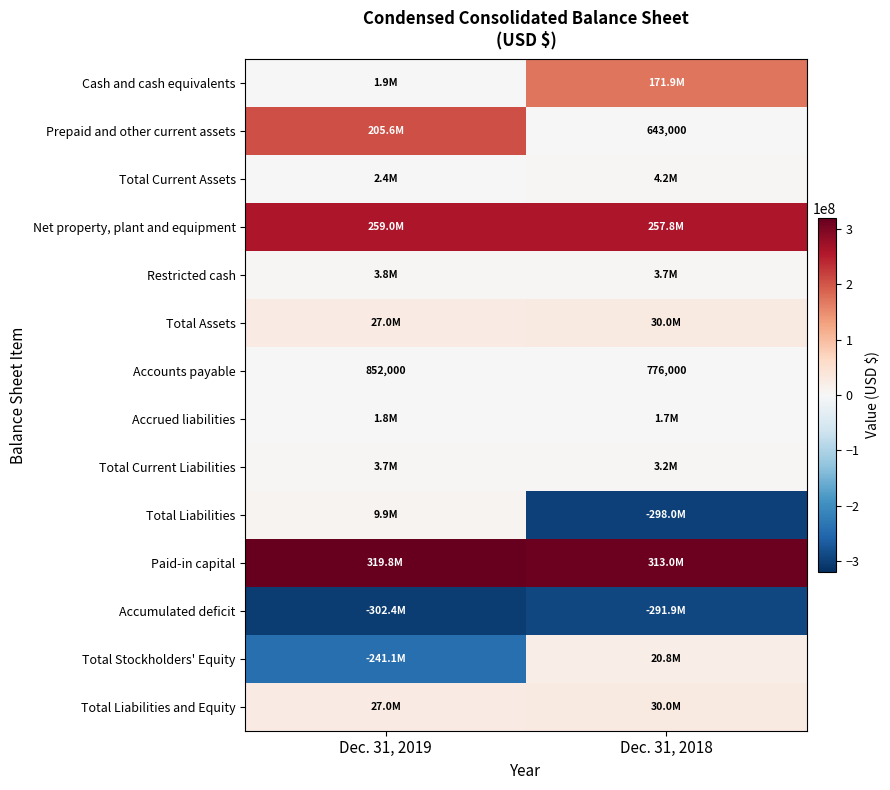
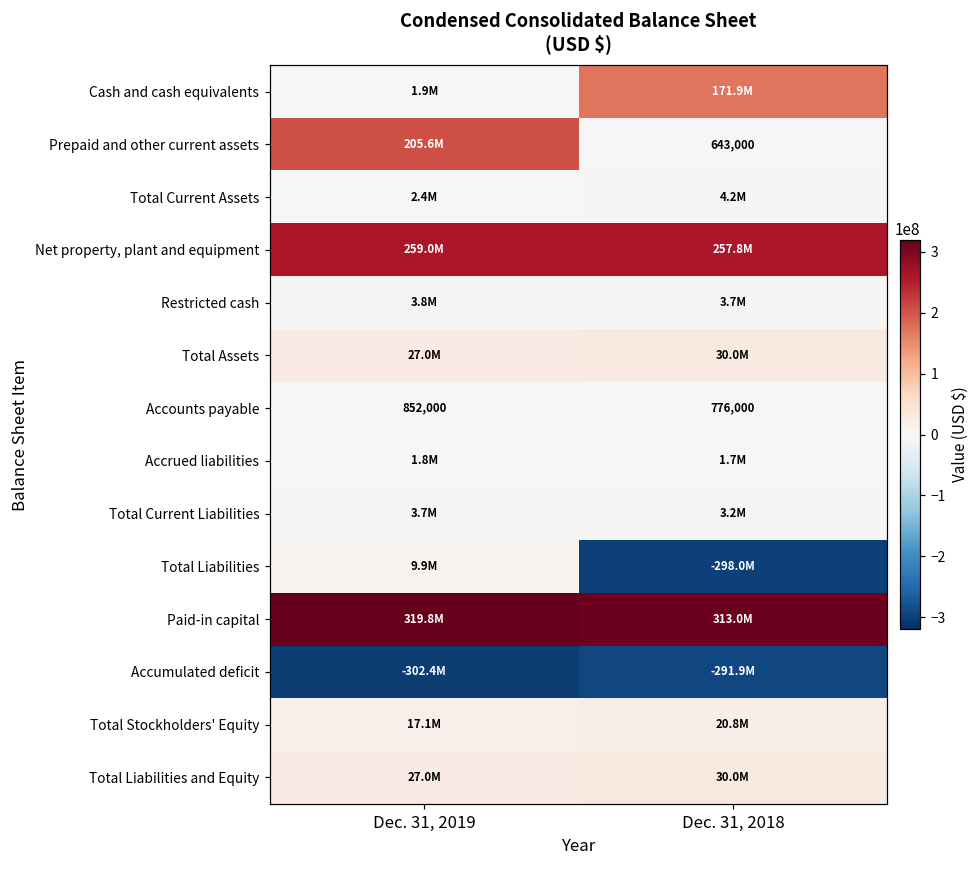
  {
    "Cash and cash equivalents": {
      "Dec. 31, 2019": "1.9M",
      "Dec. 31, 2018": "171.9M"
    },
    "Prepaid and other current assets": {
      "Dec. 31, 2019": "205.6M",
      "Dec. 31, 2018": "643,000"
    },
    "Total Current Assets": {
      "Dec. 31, 2019": "2.4M",
      "Dec. 31, 2018": "4.2M"
    },
    "Net property, plant and equipment": {
      "Dec. 31, 2019": "259.0M",
      "Dec. 31, 2018": "257.8M"
    },
    "Restricted cash": {
      "Dec. 31, 2019": "3.8M",
      "Dec. 31, 2018": "3.7M"
    },
    "Total Assets": {
      "Dec. 31, 2019": "27.0M",
      "Dec. 31, 2018": "30.0M"
    },
    "Accounts payable": {
      "Dec. 31, 2019": "852,000",
      "Dec. 31, 2018": "776,000"
    },
    "Accrued liabilities": {
      "Dec. 31, 2019": "1.8M",
      "Dec. 31, 2018": "1.7M"
    },
    "Total Current Liabilities": {
      "Dec. 31, 2019": "3.7M",
      "Dec. 31, 2018": "3.2M"
    },
    "Total Liabilities": {
      "Dec. 31, 2019": "9.9M",
      "Dec. 31, 2018": "-298.0M"
    },
    "Paid-in capital": {
      "Dec. 31, 2019": "319.8M",
      "Dec. 31, 2018": "313.0M"
    },
    "Accumulated deficit": {
      "Dec. 31, 2019": "-302.4M",
      "Dec. 31, 2018": "-291.9M"
    },
    "Total Stockholders' Equity": {
-     "Dec. 31, 2019": "-241.1M",
+     "Dec. 31, 2019": "17.1M",
      "Dec. 31, 2018": "20.8M"
    },
    "Total Liabilities and Equity": {
      "Dec. 31, 2019": "27.0M",
      "Dec. 31, 2018": "30.0M"
    }
  }
